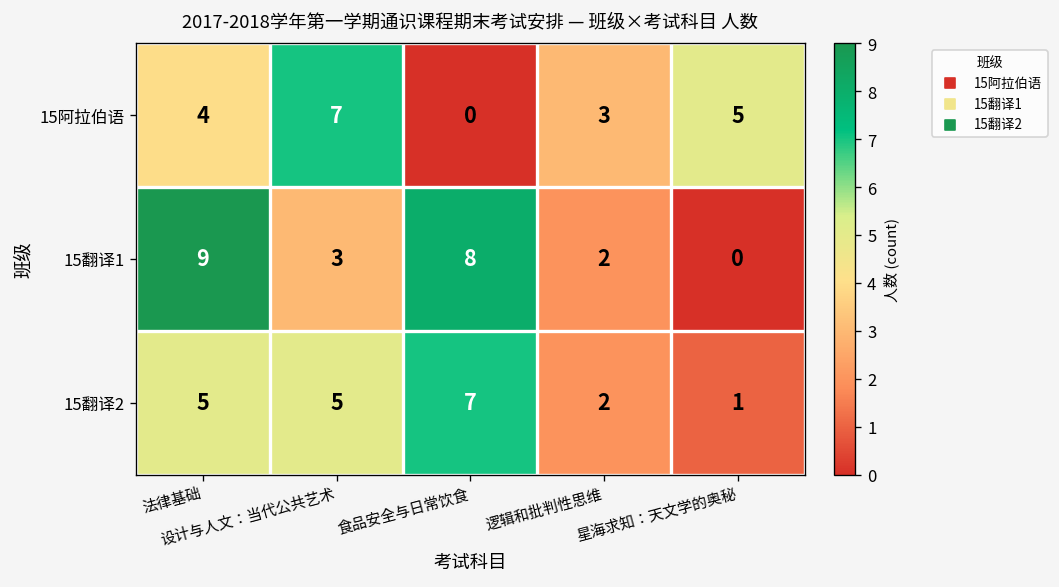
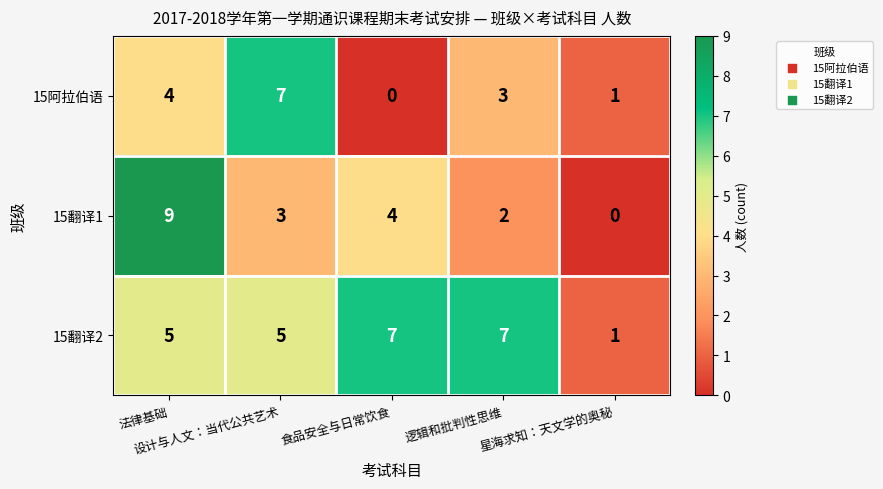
  {
    "15阿拉伯语": {
      "法律基础": 4,
      "设计与人文：当代公共艺术": 7,
      "食品安全与日常饮食": 0,
      "逻辑和批判性思维": 3,
-     "星海求知：天文学的奥秘": 5
+     "星海求知：天文学的奥秘": 1
    },
    "15翻译1": {
      "法律基础": 9,
      "设计与人文：当代公共艺术": 3,
-     "食品安全与日常饮食": 8,
+     "食品安全与日常饮食": 4,
      "逻辑和批判性思维": 2,
      "星海求知：天文学的奥秘": 0
    },
    "15翻译2": {
      "法律基础": 5,
      "设计与人文：当代公共艺术": 5,
      "食品安全与日常饮食": 7,
-     "逻辑和批判性思维": 2,
+     "逻辑和批判性思维": 7,
      "星海求知：天文学的奥秘": 1
    }
  }
